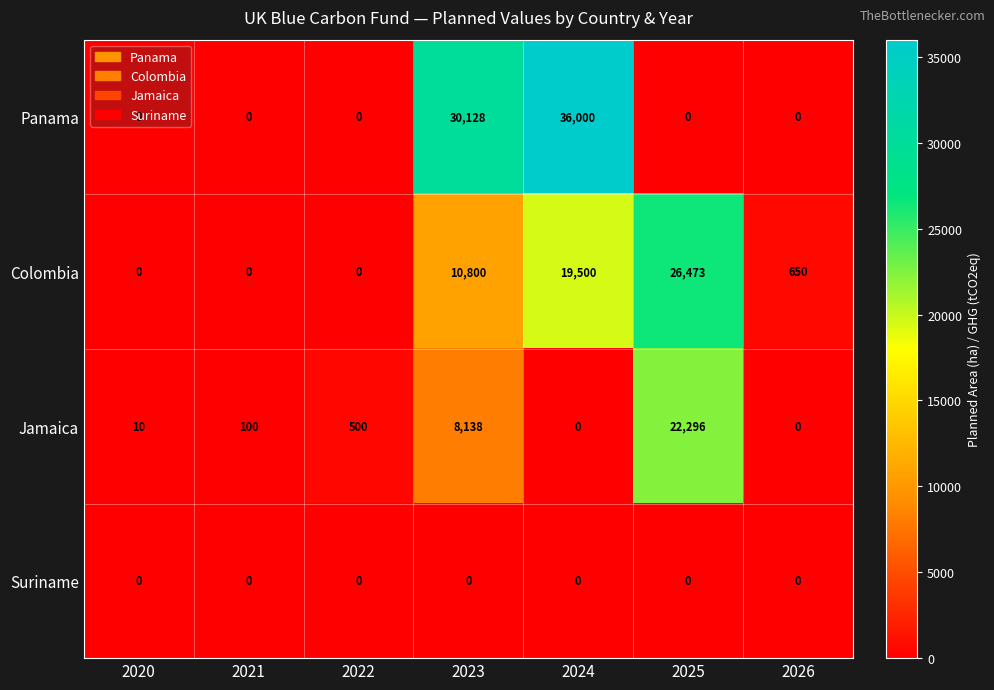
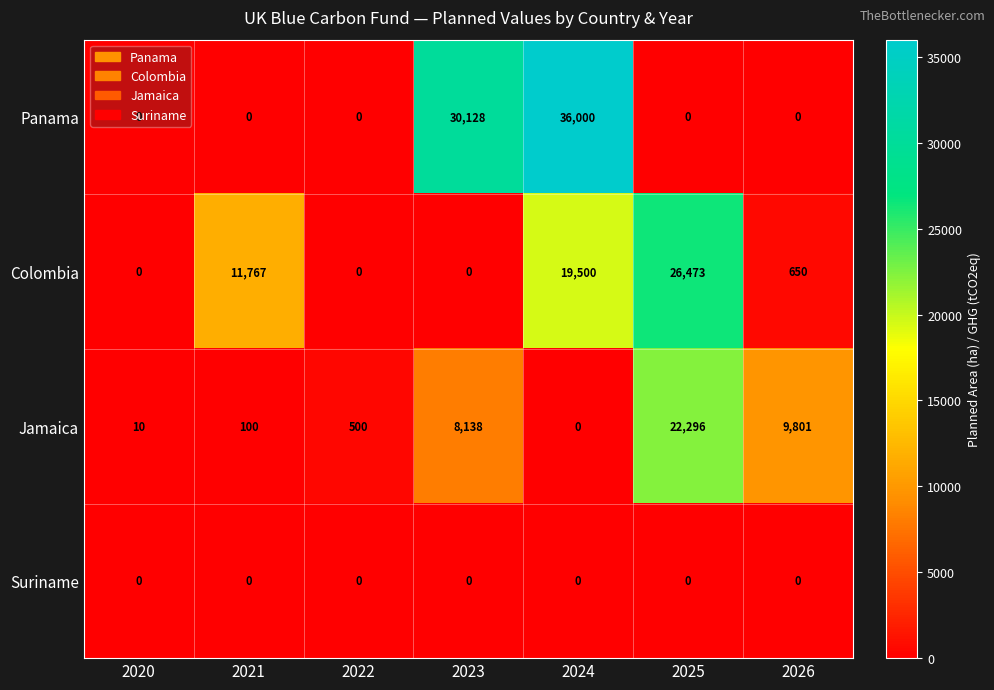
  {
    "Panama": {
      "2021": "0",
      "2022": "0",
      "2023": "30,128",
      "2024": "36,000",
      "2025": "0",
      "2026": "0"
    },
    "Colombia": {
      "2020": "0",
-     "2021": "0",
+     "2021": "11,767",
      "2022": "0",
-     "2023": "10,800",
+     "2023": "0",
      "2024": "19,500",
      "2025": "26,473",
      "2026": "650"
    },
    "Jamaica": {
      "2020": "10",
      "2021": "100",
      "2022": "500",
      "2023": "8,138",
      "2024": "0",
      "2025": "22,296",
-     "2026": "0"
+     "2026": "9,801"
    },
    "Suriname": {
      "2020": "0",
      "2021": "0",
      "2022": "0",
      "2023": "0",
      "2024": "0",
      "2025": "0",
      "2026": "0"
    }
  }
